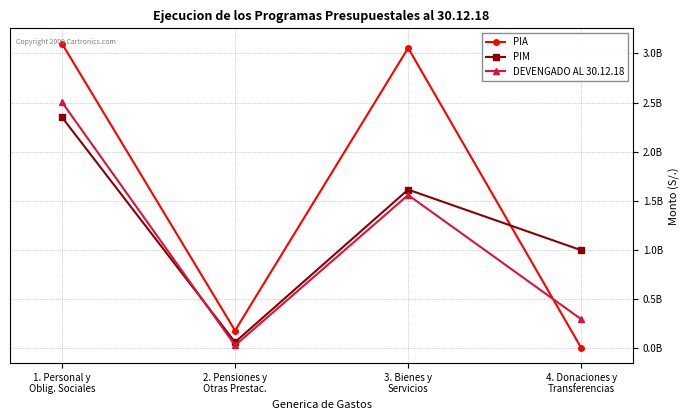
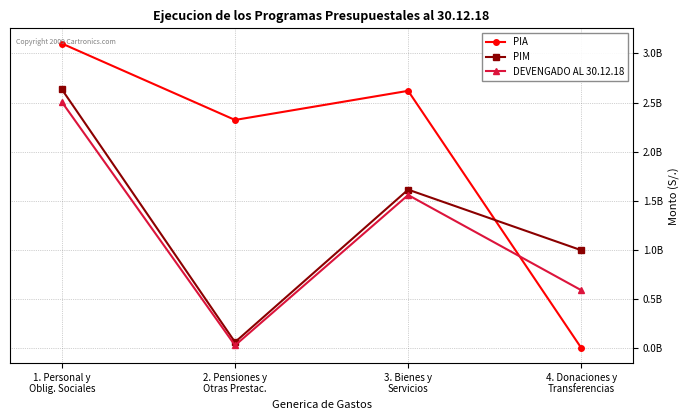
  {
    "PIA": {
-     "2. Pensiones y Otras Prestac.": 200000000,
-     "3. Bienes y Servicios": 3100000000,
+     "2. Pensiones y Otras Prestac.": 2300000000,
+     "3. Bienes y Servicios": 2600000000,
      "4. Donaciones y Transferencias": 0
    },
    "PIM": {
-     "1. Personal y Oblig. Sociales": 2400000000,
+     "1. Personal y Oblig. Sociales": 2600000000,
      "2. Pensiones y Otras Prestac.": 100000000,
      "3. Bienes y Servicios": 1600000000,
      "4. Donaciones y Transferencias": 1000000000
    },
    "DEVENGADO AL 30.12.18": {
      "1. Personal y Oblig. Sociales": 2500000000,
      "2. Pensiones y Otras Prestac.": 0,
      "3. Bienes y Servicios": 1600000000,
-     "4. Donaciones y Transferencias": 300000000
+     "4. Donaciones y Transferencias": 600000000
    }
  }
